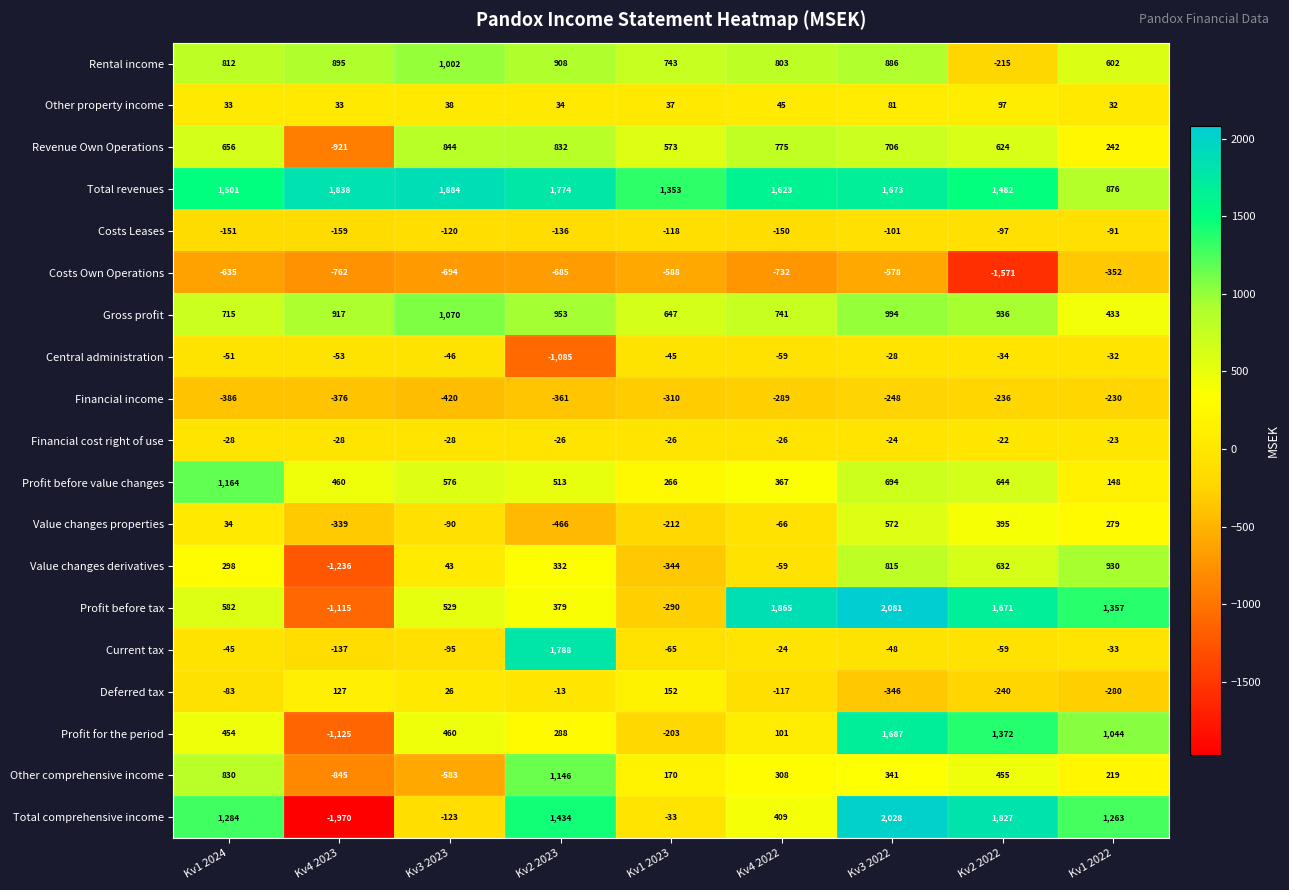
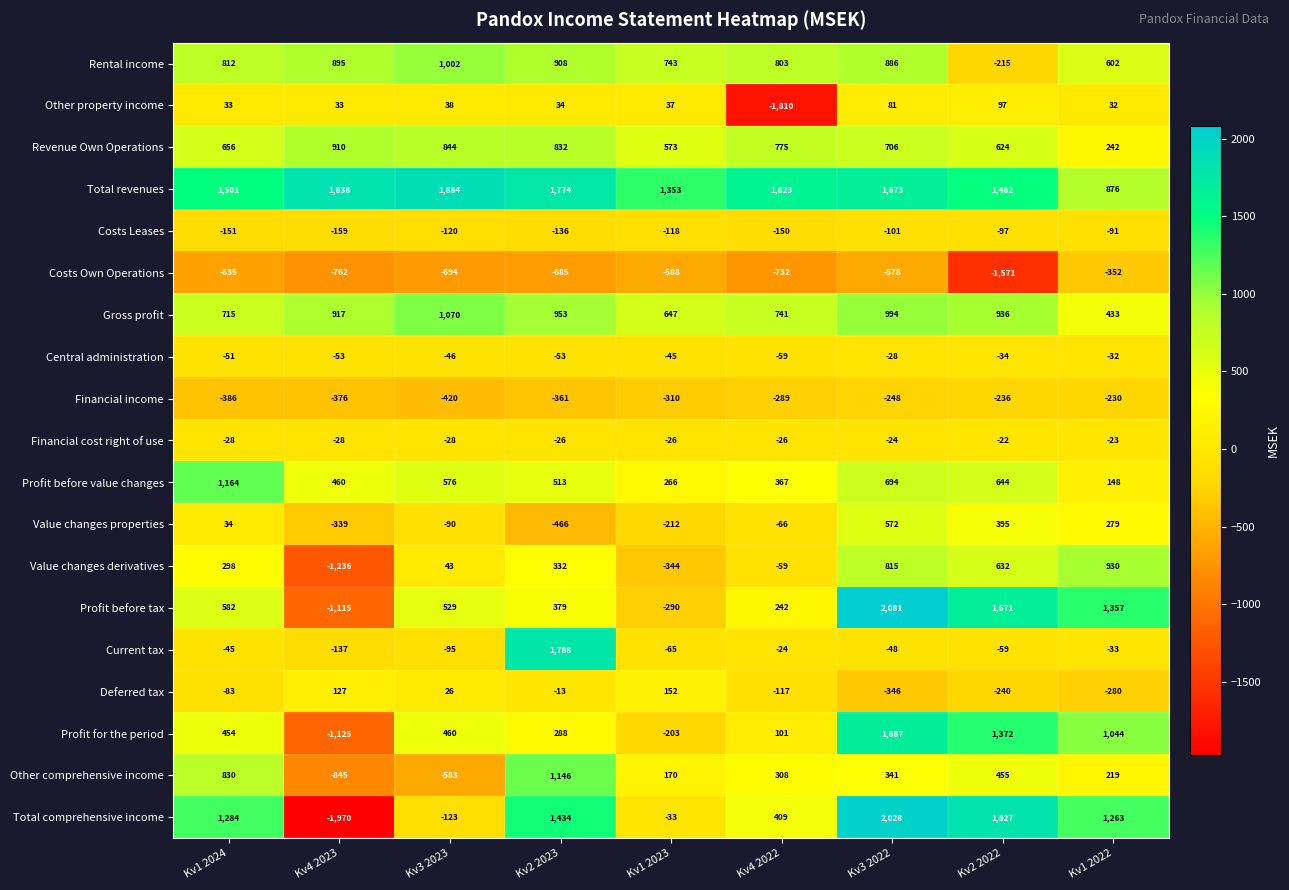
  {
    "Rental income": {
      "Kv1 2024": "812",
      "Kv4 2023": "895",
      "Kv3 2023": "1,002",
      "Kv2 2023": "908",
      "Kv1 2023": "743",
      "Kv4 2022": "803",
      "Kv3 2022": "886",
      "Kv2 2022": "-215",
      "Kv1 2022": "602"
    },
    "Other property income": {
      "Kv1 2024": "33",
      "Kv4 2023": "33",
      "Kv3 2023": "38",
      "Kv2 2023": "34",
      "Kv1 2023": "37",
-     "Kv4 2022": "45",
+     "Kv4 2022": "-1,810",
      "Kv3 2022": "81",
      "Kv2 2022": "97",
      "Kv1 2022": "32"
    },
    "Revenue Own Operations": {
      "Kv1 2024": "656",
-     "Kv4 2023": "-921",
+     "Kv4 2023": "910",
      "Kv3 2023": "844",
      "Kv2 2023": "832",
      "Kv1 2023": "573",
      "Kv4 2022": "775",
      "Kv3 2022": "706",
      "Kv2 2022": "624",
      "Kv1 2022": "242"
    },
    "Total revenues": {
      "Kv1 2024": "1,501",
      "Kv4 2023": "1,838",
      "Kv3 2023": "1,884",
      "Kv2 2023": "1,774",
      "Kv1 2023": "1,353",
      "Kv4 2022": "1,623",
      "Kv3 2022": "1,673",
      "Kv2 2022": "1,482",
      "Kv1 2022": "876"
    },
    "Costs Leases": {
      "Kv1 2024": "-151",
      "Kv4 2023": "-159",
      "Kv3 2023": "-120",
      "Kv2 2023": "-136",
      "Kv1 2023": "-118",
      "Kv4 2022": "-150",
      "Kv3 2022": "-101",
      "Kv2 2022": "-97",
      "Kv1 2022": "-91"
    },
    "Costs Own Operations": {
      "Kv1 2024": "-635",
      "Kv4 2023": "-762",
      "Kv3 2023": "-694",
      "Kv2 2023": "-685",
      "Kv1 2023": "-588",
      "Kv4 2022": "-732",
      "Kv3 2022": "-578",
      "Kv2 2022": "-1,571",
      "Kv1 2022": "-352"
    },
    "Gross profit": {
      "Kv1 2024": "715",
      "Kv4 2023": "917",
      "Kv3 2023": "1,070",
      "Kv2 2023": "953",
      "Kv1 2023": "647",
      "Kv4 2022": "741",
      "Kv3 2022": "994",
      "Kv2 2022": "936",
      "Kv1 2022": "433"
    },
    "Central administration": {
      "Kv1 2024": "-51",
      "Kv4 2023": "-53",
      "Kv3 2023": "-46",
-     "Kv2 2023": "-1,085",
+     "Kv2 2023": "-53",
      "Kv1 2023": "-45",
      "Kv4 2022": "-59",
      "Kv3 2022": "-28",
      "Kv2 2022": "-34",
      "Kv1 2022": "-32"
    },
    "Financial income": {
      "Kv1 2024": "-386",
      "Kv4 2023": "-376",
      "Kv3 2023": "-420",
      "Kv2 2023": "-361",
      "Kv1 2023": "-310",
      "Kv4 2022": "-289",
      "Kv3 2022": "-248",
      "Kv2 2022": "-236",
      "Kv1 2022": "-230"
    },
    "Financial cost right of use": {
      "Kv1 2024": "-28",
      "Kv4 2023": "-28",
      "Kv3 2023": "-28",
      "Kv2 2023": "-26",
      "Kv1 2023": "-26",
      "Kv4 2022": "-26",
      "Kv3 2022": "-24",
      "Kv2 2022": "-22",
      "Kv1 2022": "-23"
    },
    "Profit before value changes": {
      "Kv1 2024": "1,164",
      "Kv4 2023": "460",
      "Kv3 2023": "576",
      "Kv2 2023": "513",
      "Kv1 2023": "266",
      "Kv4 2022": "367",
      "Kv3 2022": "694",
      "Kv2 2022": "644",
      "Kv1 2022": "148"
    },
    "Value changes properties": {
      "Kv1 2024": "34",
      "Kv4 2023": "-339",
      "Kv3 2023": "-90",
      "Kv2 2023": "-466",
      "Kv1 2023": "-212",
      "Kv4 2022": "-66",
      "Kv3 2022": "572",
      "Kv2 2022": "395",
      "Kv1 2022": "279"
    },
    "Value changes derivatives": {
      "Kv1 2024": "298",
      "Kv4 2023": "-1,236",
      "Kv3 2023": "43",
      "Kv2 2023": "332",
      "Kv1 2023": "-344",
      "Kv4 2022": "-59",
      "Kv3 2022": "815",
      "Kv2 2022": "632",
      "Kv1 2022": "930"
    },
    "Profit before tax": {
      "Kv1 2024": "582",
      "Kv4 2023": "-1,115",
      "Kv3 2023": "529",
      "Kv2 2023": "379",
      "Kv1 2023": "-290",
-     "Kv4 2022": "1,865",
+     "Kv4 2022": "242",
      "Kv3 2022": "2,081",
      "Kv2 2022": "1,671",
      "Kv1 2022": "1,357"
    },
    "Current tax": {
      "Kv1 2024": "-45",
      "Kv4 2023": "-137",
      "Kv3 2023": "-95",
      "Kv2 2023": "1,788",
      "Kv1 2023": "-65",
      "Kv4 2022": "-24",
      "Kv3 2022": "-48",
      "Kv2 2022": "-59",
      "Kv1 2022": "-33"
    },
    "Deferred tax": {
      "Kv1 2024": "-83",
      "Kv4 2023": "127",
      "Kv3 2023": "26",
      "Kv2 2023": "-13",
      "Kv1 2023": "152",
      "Kv4 2022": "-117",
      "Kv3 2022": "-346",
      "Kv2 2022": "-240",
      "Kv1 2022": "-280"
    },
    "Profit for the period": {
      "Kv1 2024": "454",
      "Kv4 2023": "-1,125",
      "Kv3 2023": "460",
      "Kv2 2023": "288",
      "Kv1 2023": "-203",
      "Kv4 2022": "101",
      "Kv3 2022": "1,687",
      "Kv2 2022": "1,372",
      "Kv1 2022": "1,044"
    },
    "Other comprehensive income": {
      "Kv1 2024": "830",
      "Kv4 2023": "-845",
      "Kv3 2023": "-583",
      "Kv2 2023": "1,146",
      "Kv1 2023": "170",
      "Kv4 2022": "308",
      "Kv3 2022": "341",
      "Kv2 2022": "455",
      "Kv1 2022": "219"
    },
    "Total comprehensive income": {
      "Kv1 2024": "1,284",
      "Kv4 2023": "-1,970",
      "Kv3 2023": "-123",
      "Kv2 2023": "1,434",
      "Kv1 2023": "-33",
      "Kv4 2022": "409",
      "Kv3 2022": "2,028",
      "Kv2 2022": "1,827",
      "Kv1 2022": "1,263"
    }
  }
